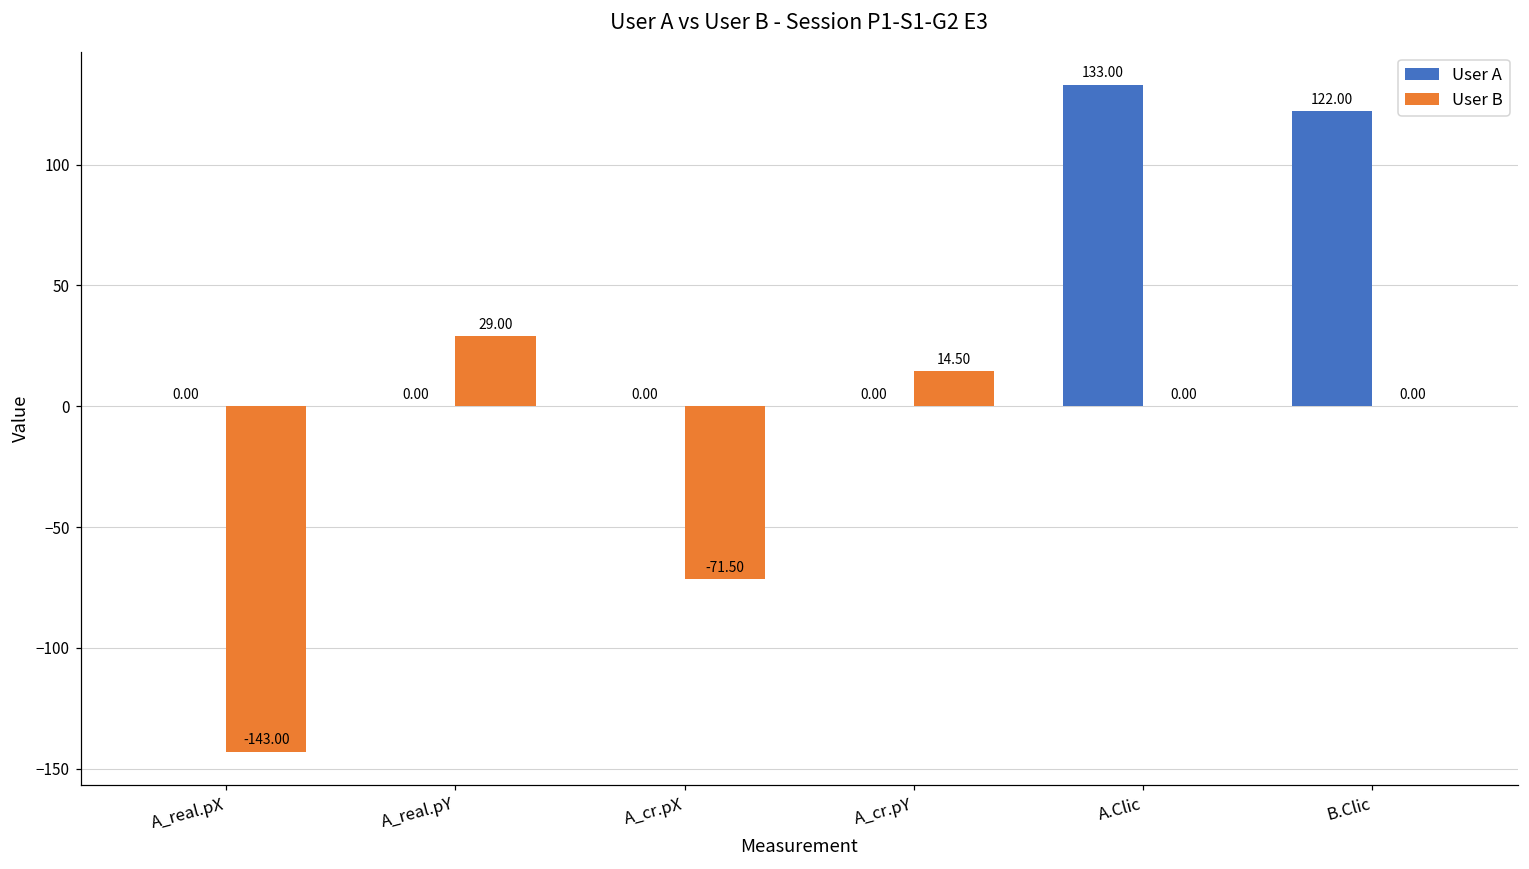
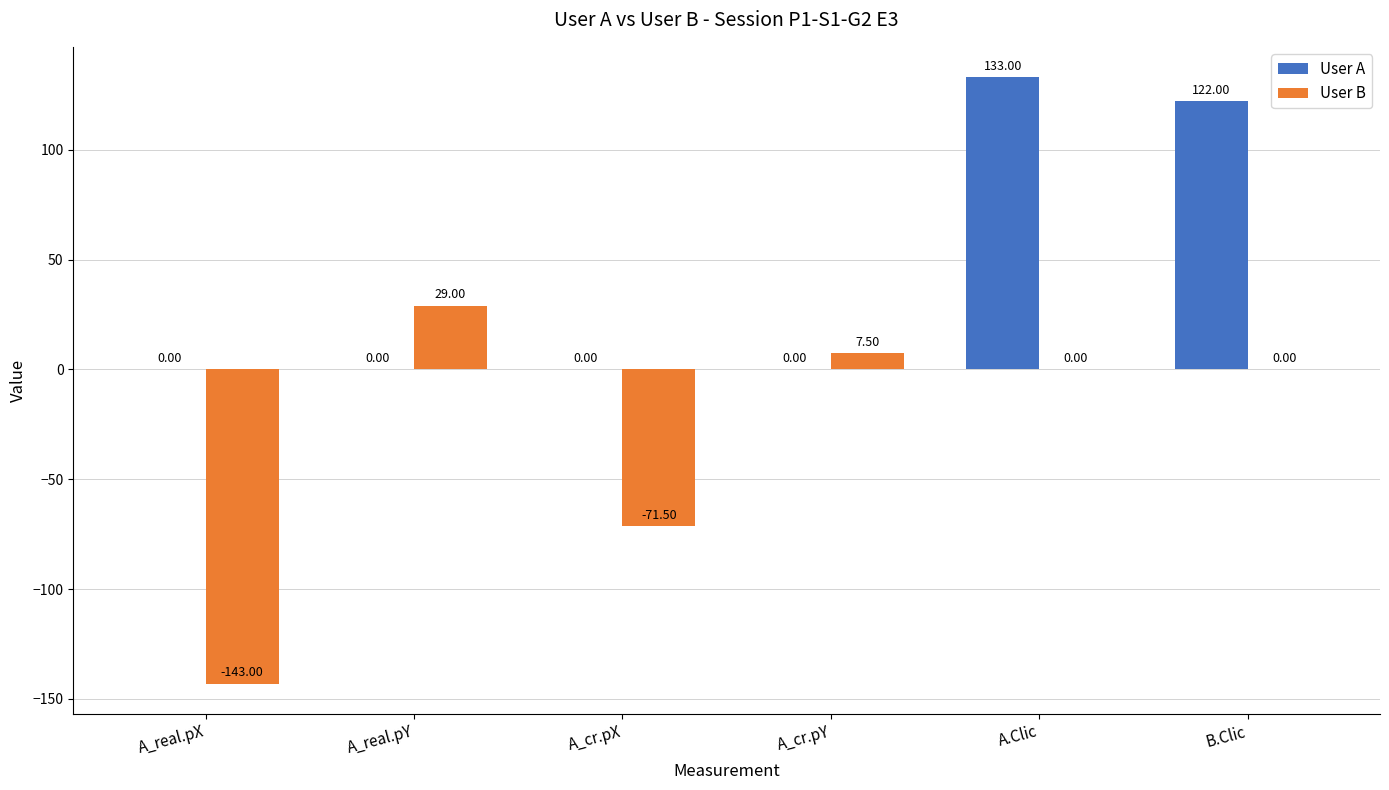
  {
    "User A": {
      "A_real.pX": 0.00,
      "A_real.pY": 0.00,
      "A_cr.pX": 0.00,
      "A_cr.pY": 0.00,
      "A.Clic": 133.00,
      "B.Clic": 122.00
    },
    "User B": {
      "A_real.pX": -143.00,
      "A_real.pY": 29.00,
      "A_cr.pX": -71.50,
-     "A_cr.pY": 14.50,
+     "A_cr.pY": 7.50,
      "A.Clic": 0.00,
      "B.Clic": 0.00
    }
  }
